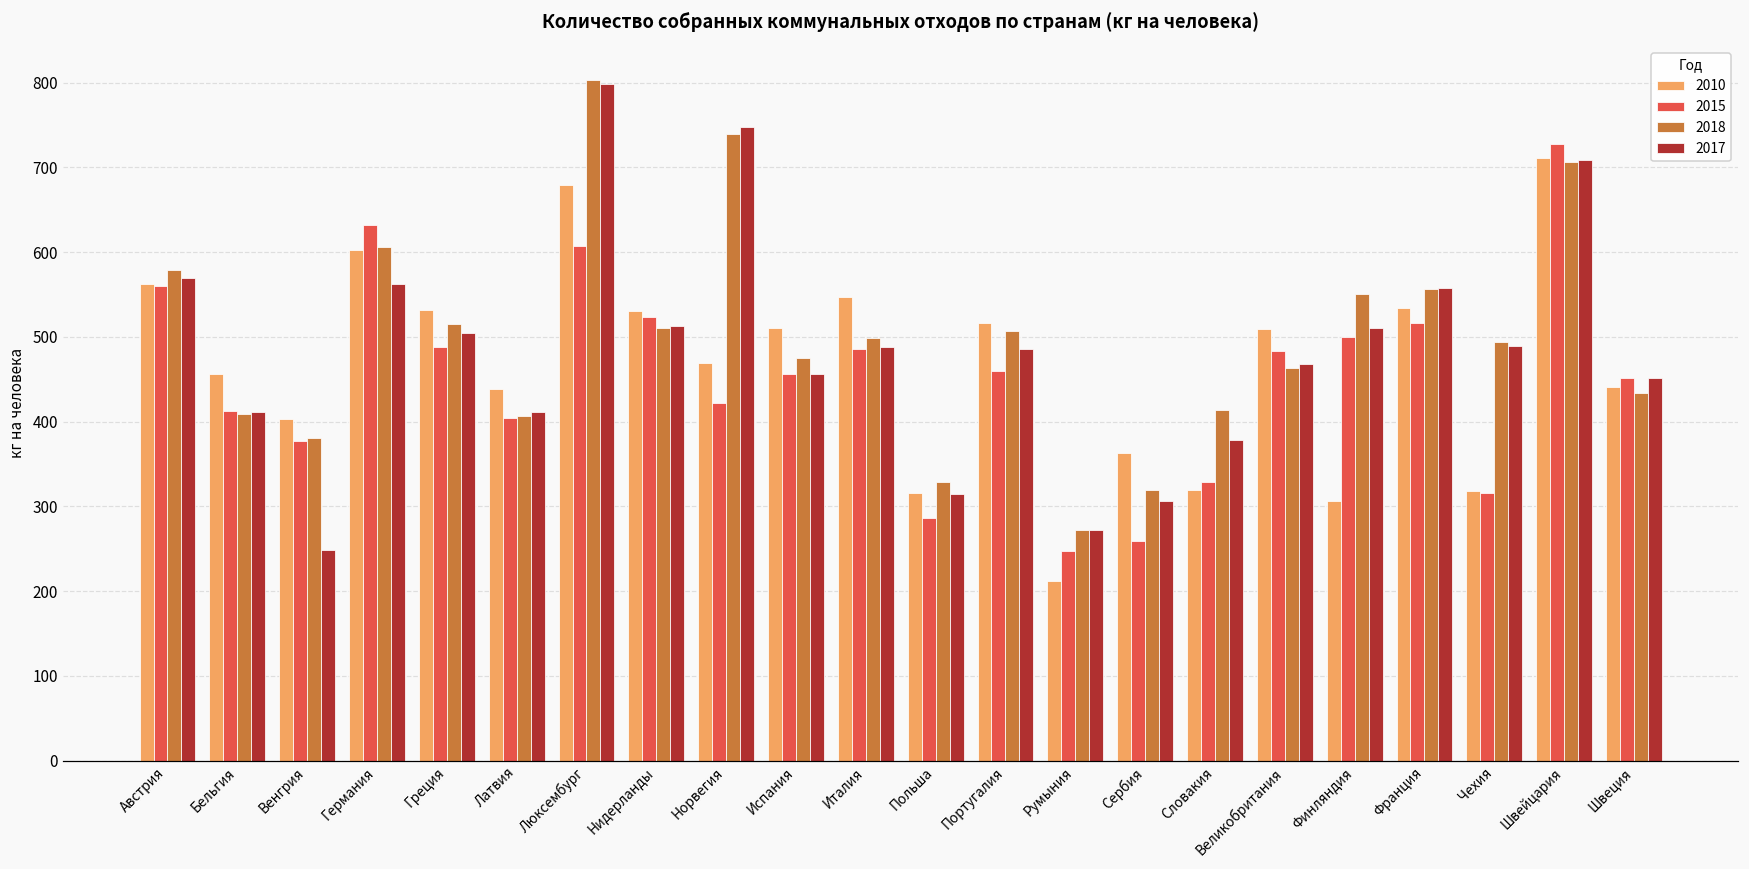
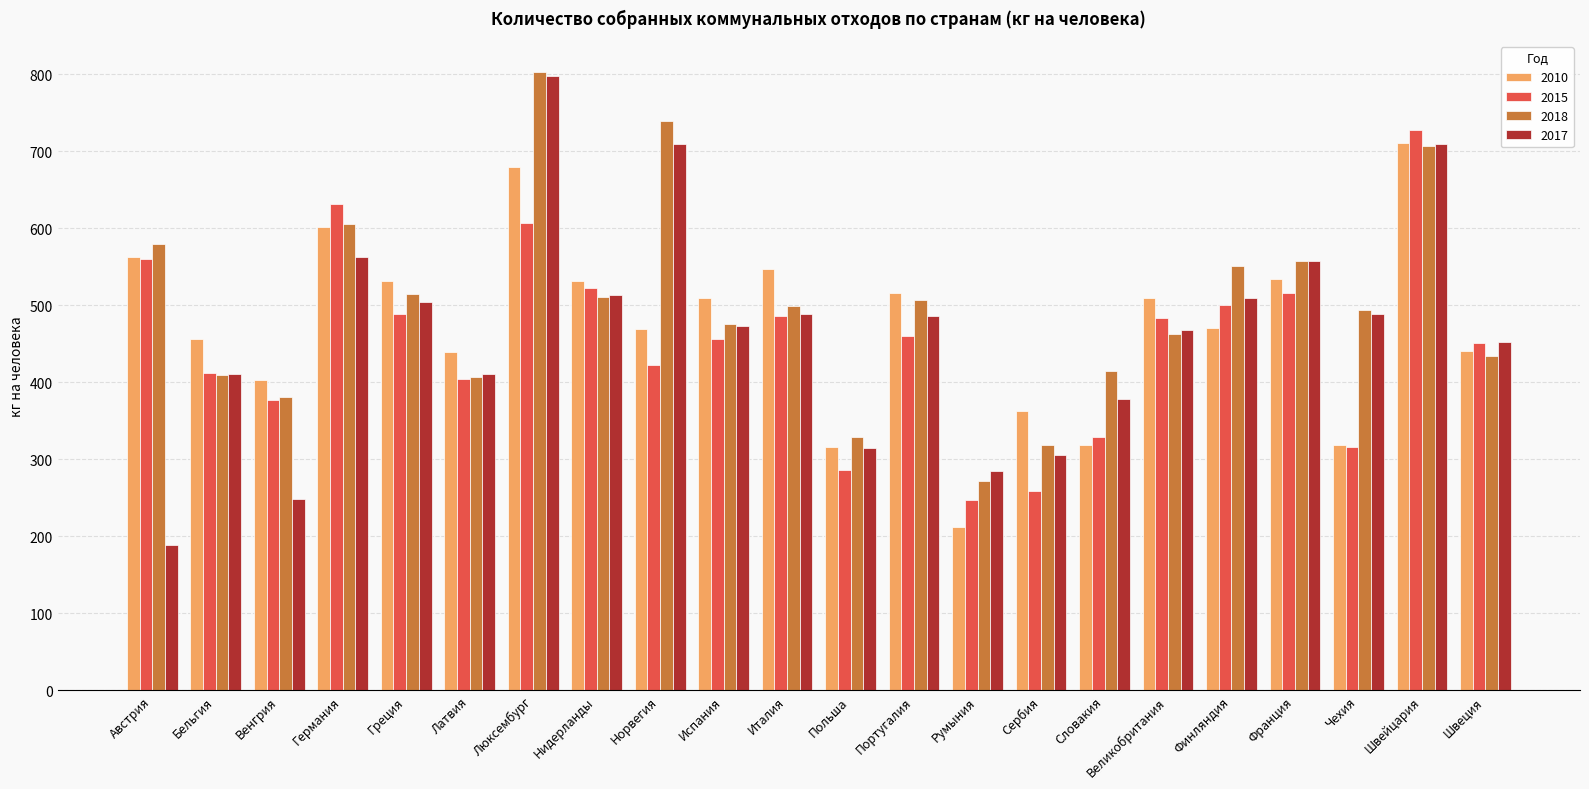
  {
    "2010": {
      "Австрия": 560,
      "Бельгия": 460,
      "Венгрия": 400,
      "Германия": 600,
      "Греция": 530,
      "Латвия": 440,
      "Люксембург": 680,
      "Нидерланды": 530,
      "Норвегия": 470,
      "Испания": 510,
      "Италия": 550,
      "Польша": 320,
      "Португалия": 520,
      "Румыния": 210,
      "Сербия": 360,
      "Словакия": 320,
      "Великобритания": 510,
-     "Финляндия": 310,
+     "Финляндия": 470,
      "Франция": 530,
      "Чехия": 320,
      "Швейцария": 710,
      "Швеция": 440
    },
    "2017": {
-     "Австрия": 570,
+     "Австрия": 190,
      "Бельгия": 410,
      "Венгрия": 250,
      "Германия": 560,
      "Греция": 500,
      "Латвия": 410,
      "Люксембург": 800,
      "Нидерланды": 510,
-     "Норвегия": 750,
-     "Испания": 460,
+     "Норвегия": 710,
+     "Испания": 470,
      "Италия": 490,
      "Польша": 320,
      "Португалия": 490,
-     "Румыния": 270,
+     "Румыния": 290,
      "Сербия": 310,
      "Словакия": 380,
      "Великобритания": 470,
      "Финляндия": 510,
      "Франция": 560,
      "Чехия": 490,
      "Швейцария": 710,
      "Швеция": 450
    }
  }
